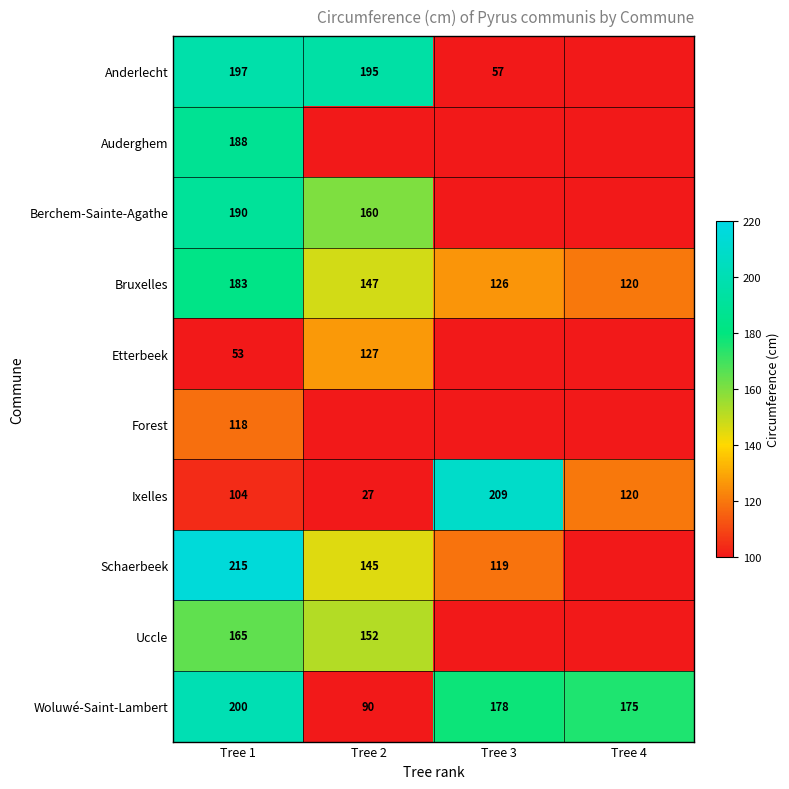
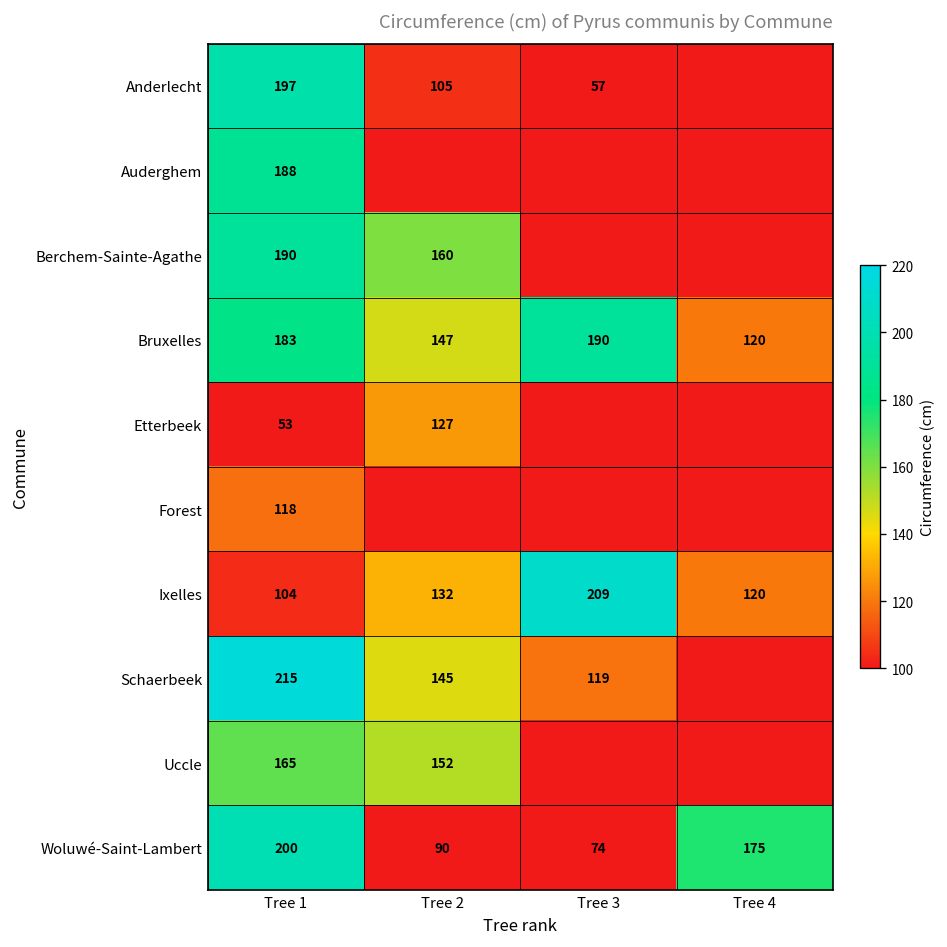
  {
    "Anderlecht": {
      "Tree 1": 197,
-     "Tree 2": 195,
+     "Tree 2": 105,
      "Tree 3": 57
    },
    "Auderghem": {
      "Tree 1": 188
    },
    "Berchem-Sainte-Agathe": {
      "Tree 1": 190,
      "Tree 2": 160
    },
    "Bruxelles": {
      "Tree 1": 183,
      "Tree 2": 147,
-     "Tree 3": 126,
+     "Tree 3": 190,
      "Tree 4": 120
    },
    "Etterbeek": {
      "Tree 1": 53,
      "Tree 2": 127
    },
    "Forest": {
      "Tree 1": 118
    },
    "Ixelles": {
      "Tree 1": 104,
-     "Tree 2": 27,
+     "Tree 2": 132,
      "Tree 3": 209,
      "Tree 4": 120
    },
    "Schaerbeek": {
      "Tree 1": 215,
      "Tree 2": 145,
      "Tree 3": 119
    },
    "Uccle": {
      "Tree 1": 165,
      "Tree 2": 152
    },
    "Woluwé-Saint-Lambert": {
      "Tree 1": 200,
      "Tree 2": 90,
-     "Tree 3": 178,
+     "Tree 3": 74,
      "Tree 4": 175
    }
  }
